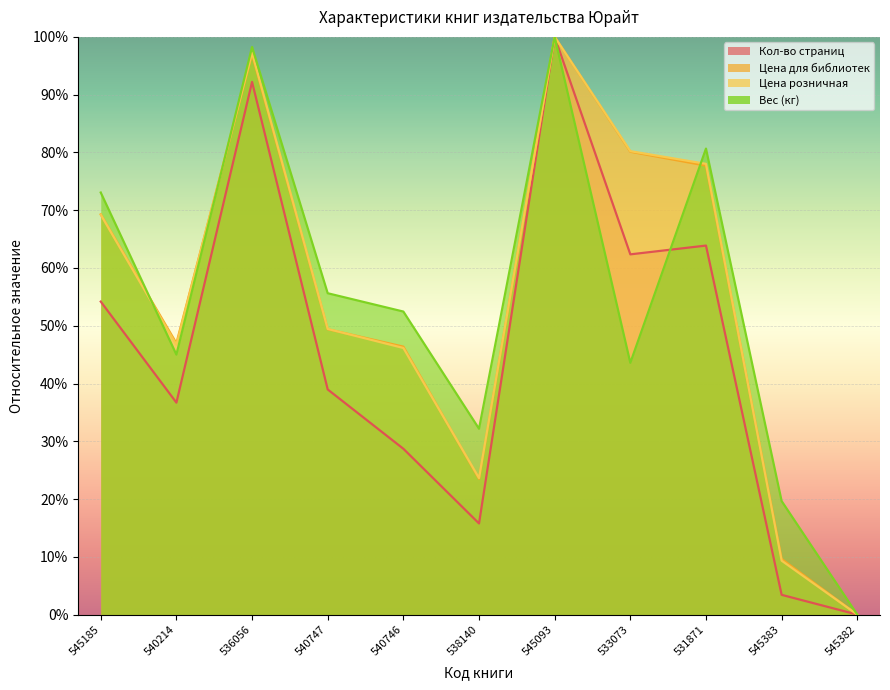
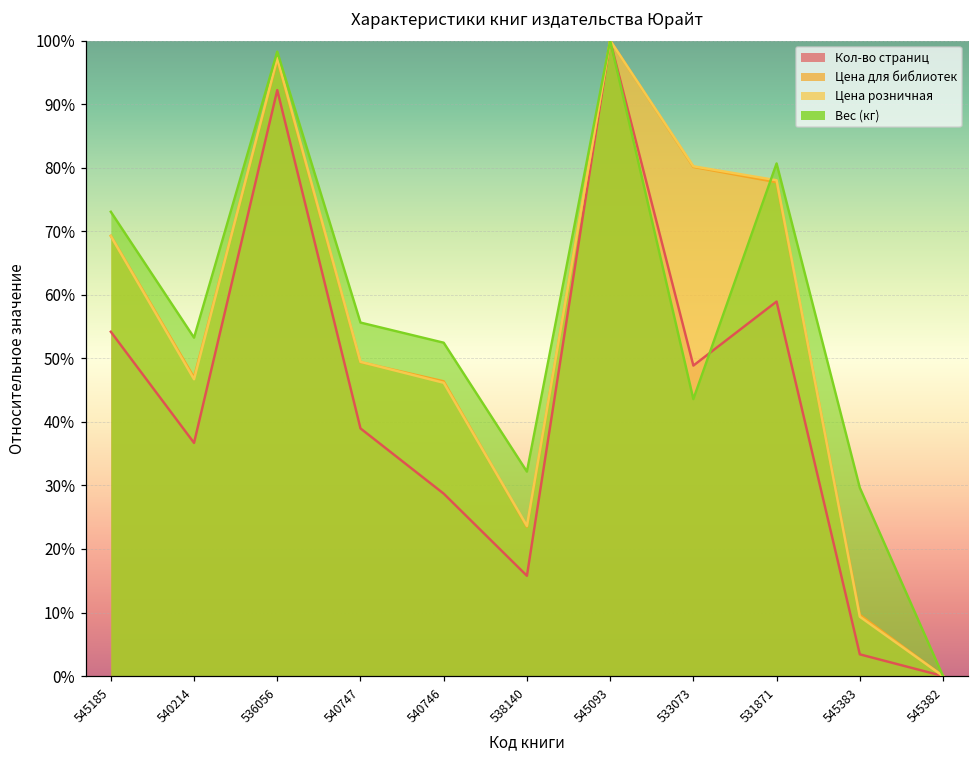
  {
    "Кол-во страниц": {
      "545185": "54%",
      "540214": "37%",
      "536056": "92%",
      "540747": "39%",
      "540746": "29%",
      "538140": "16%",
-     "533073": "62%",
-     "531871": "64%",
+     "533073": "49%",
+     "531871": "59%",
      "545383": "3%"
    },
    "Вес (кг)": {
      "545185": "73%",
-     "540214": "45%",
+     "540214": "53%",
      "536056": "98%",
      "540747": "56%",
      "540746": "52%",
      "538140": "32%",
      "533073": "44%",
      "531871": "81%",
-     "545383": "20%"
+     "545383": "30%"
    }
  }
